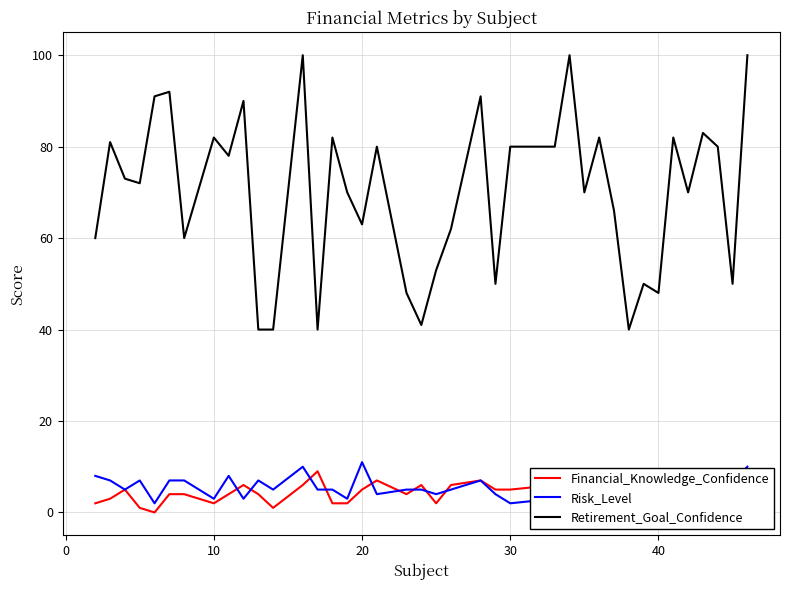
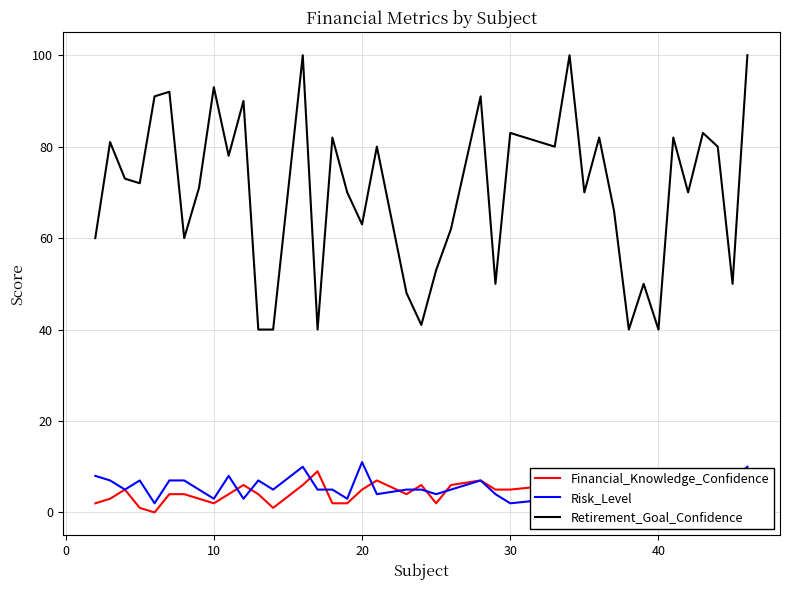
  {
    "Financial_Knowledge_Confidence": {
      "10": 2,
      "20": 5,
      "30": 5
    },
    "Risk_Level": {
      "10": 3,
      "20": 11,
      "30": 2
    },
    "Retirement_Goal_Confidence": {
-     "10": 82,
+     "10": 93,
      "20": 63,
-     "30": 80,
-     "40": 48
+     "30": 83,
+     "40": 40
    }
  }
